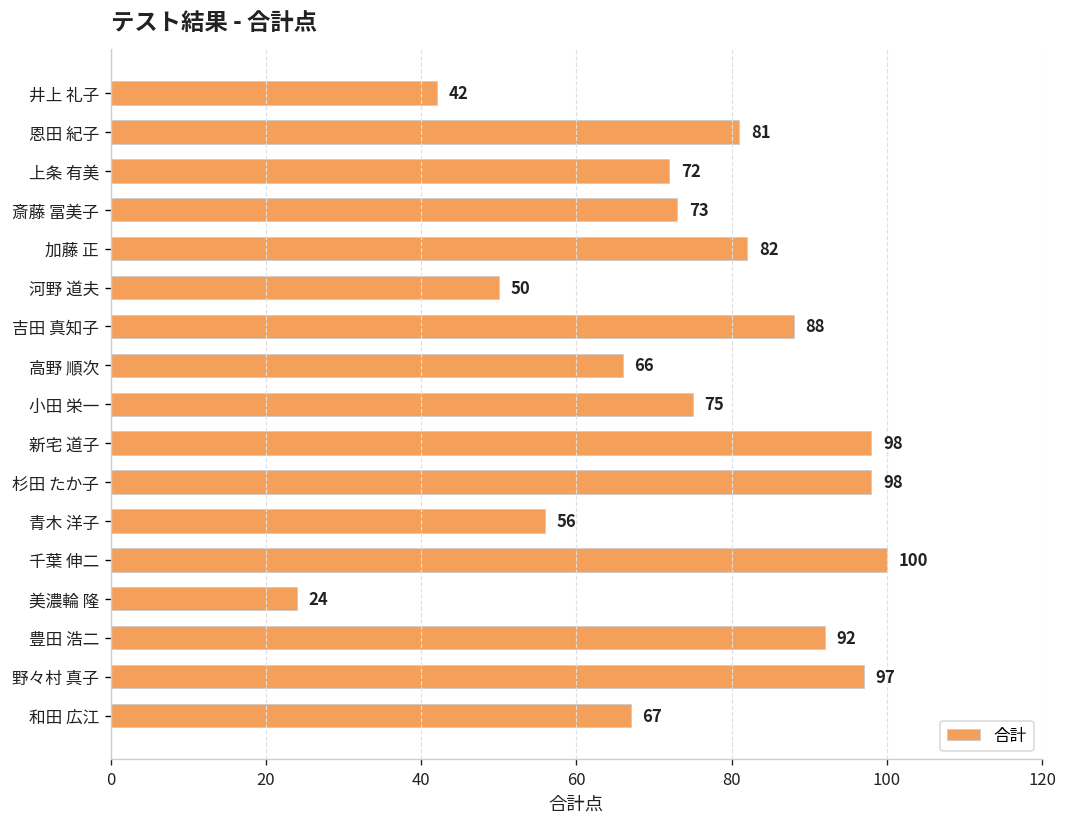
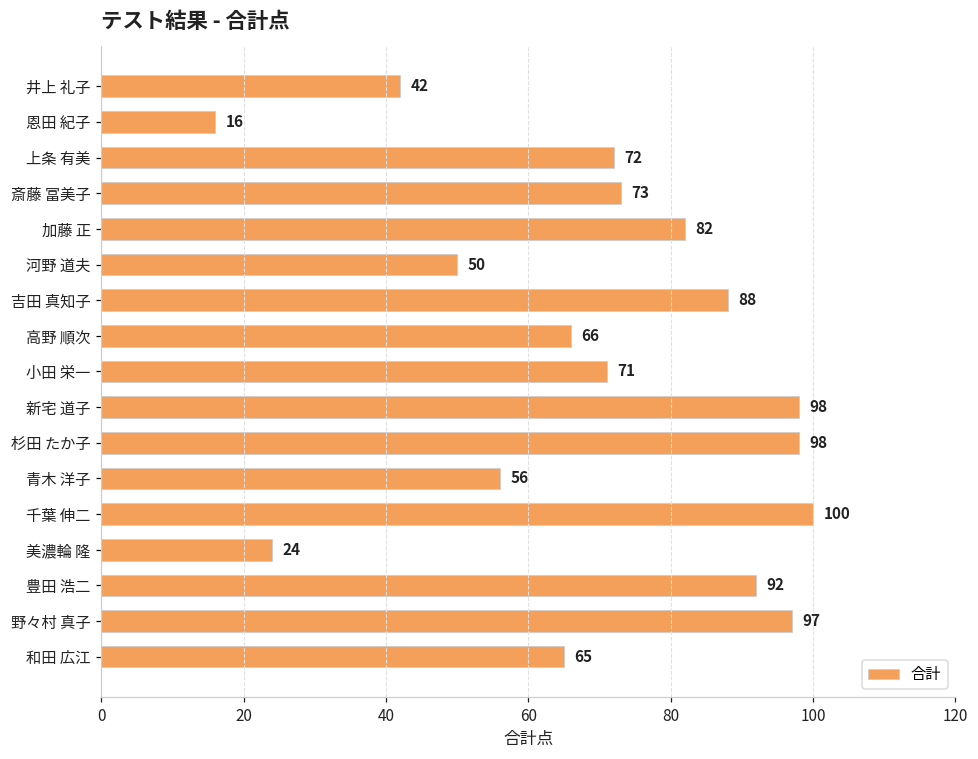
  {
    "井上 礼子": 42,
-   "恩田 紀子": 81,
+   "恩田 紀子": 16,
    "上条 有美": 72,
    "斎藤 冨美子": 73,
    "加藤 正": 82,
    "河野 道夫": 50,
    "吉田 真知子": 88,
    "高野 順次": 66,
-   "小田 栄一": 75,
+   "小田 栄一": 71,
    "新宅 道子": 98,
    "杉田 たか子": 98,
    "青木 洋子": 56,
    "千葉 伸二": 100,
    "美濃輪 隆": 24,
    "豊田 浩二": 92,
    "野々村 真子": 97,
-   "和田 広江": 67
+   "和田 広江": 65
  }
